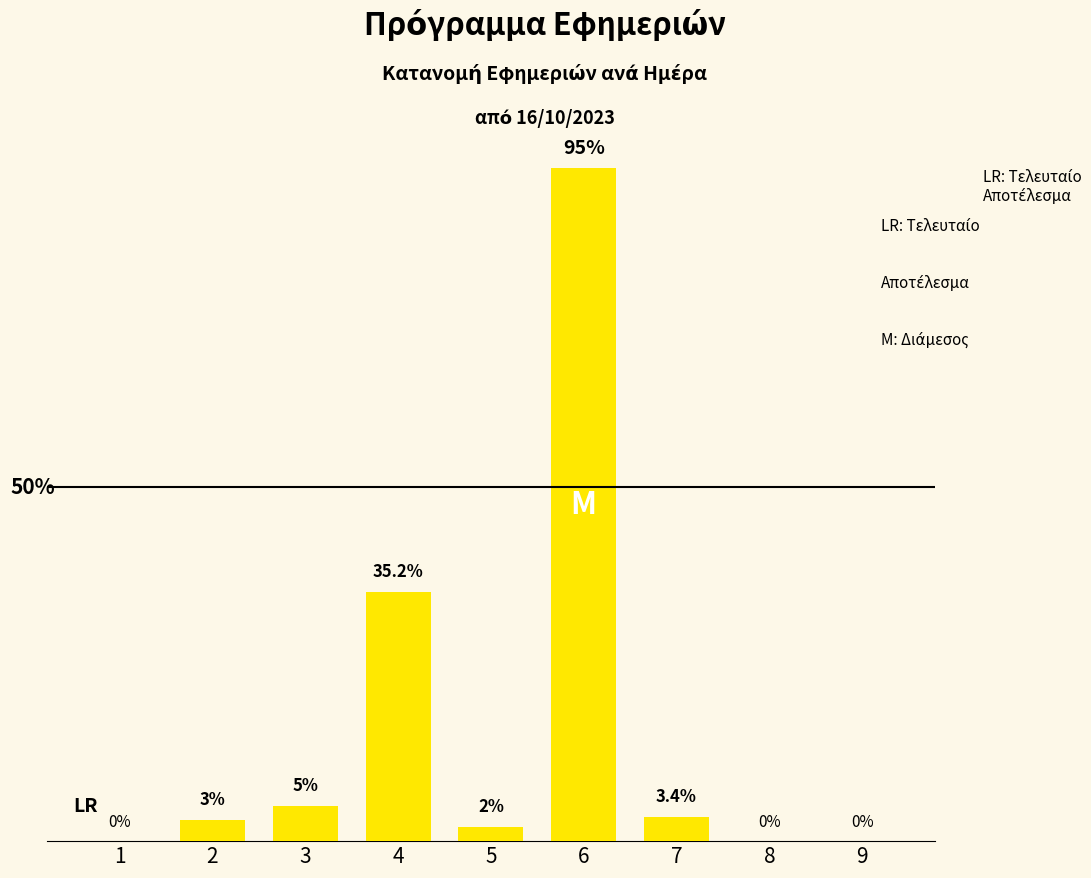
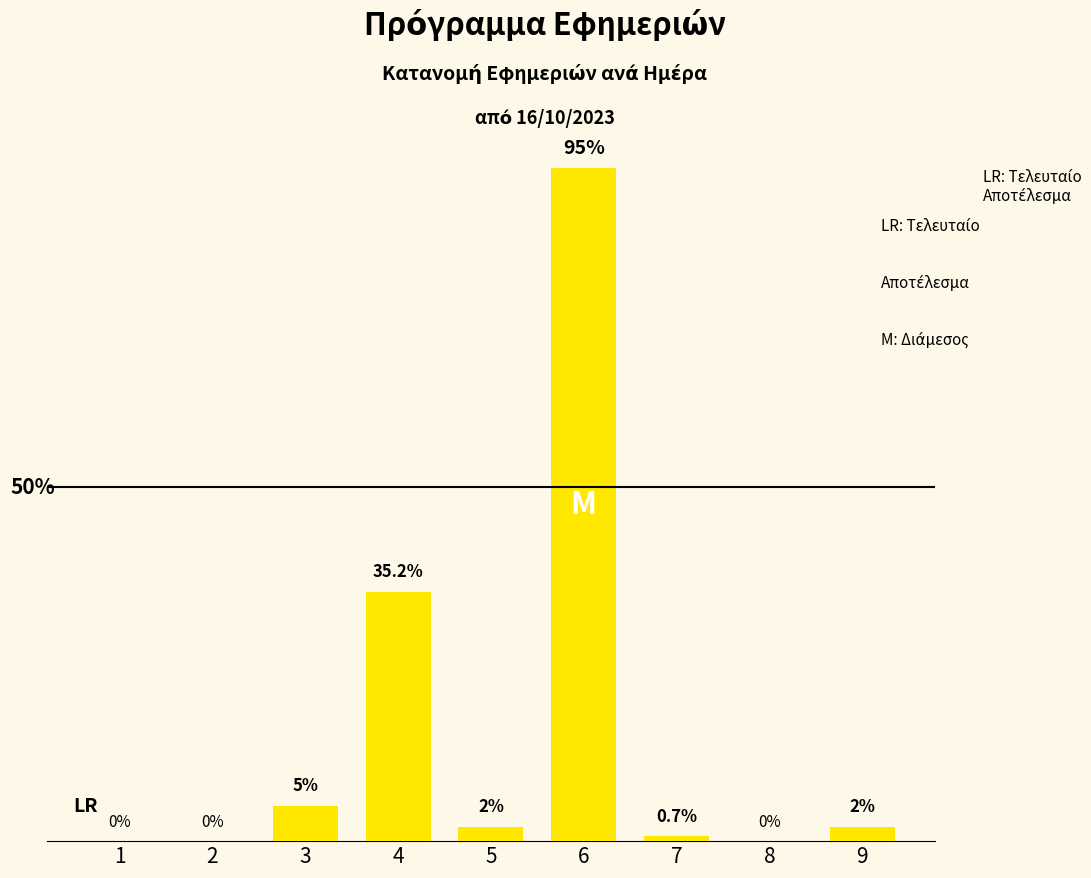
  {
    "1": "0%",
-   "2": "3%",
+   "2": "0%",
    "3": "5%",
    "4": "35.2%",
    "5": "2%",
    "6": "95%",
-   "7": "3.4%",
+   "7": "0.7%",
    "8": "0%",
-   "9": "0%"
+   "9": "2%"
  }
